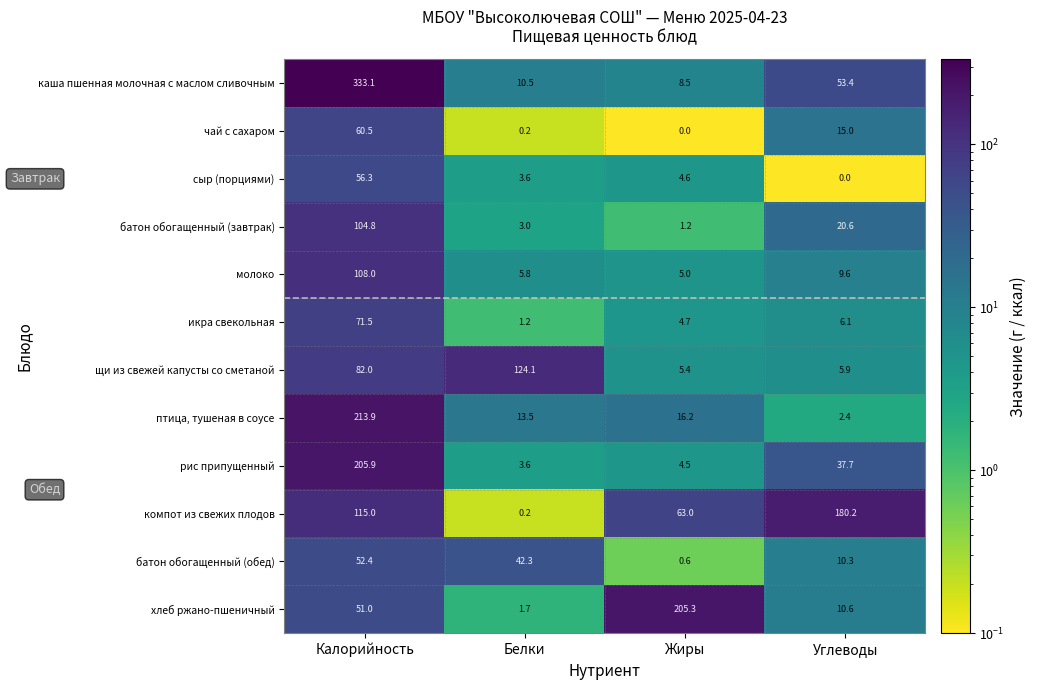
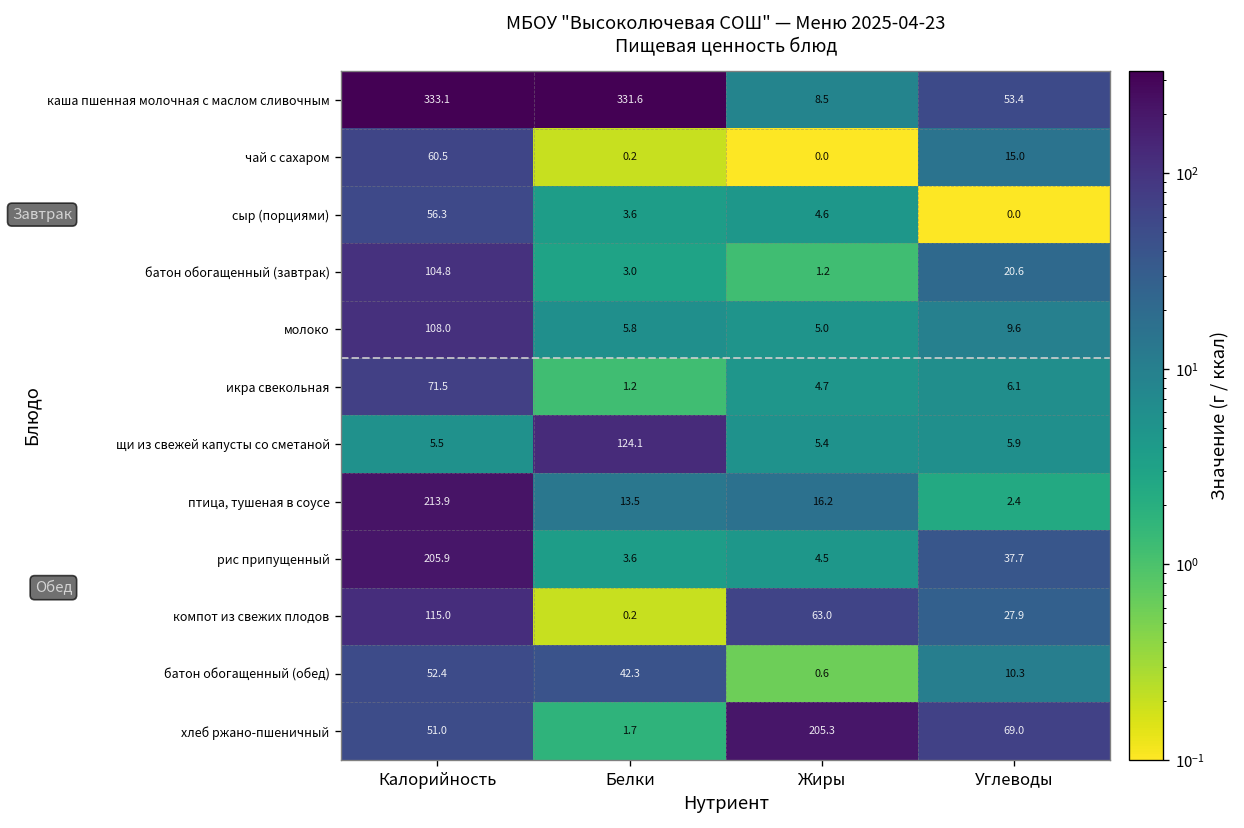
  {
    "каша пшенная молочная с маслом сливочным": {
      "Калорийность": 333.1,
-     "Белки": 10.5,
+     "Белки": 331.6,
      "Жиры": 8.5,
      "Углеводы": 53.4
    },
    "чай с сахаром": {
      "Калорийность": 60.5,
      "Белки": 0.2,
      "Жиры": 0.0,
      "Углеводы": 15.0
    },
    "сыр (порциями)": {
      "Калорийность": 56.3,
      "Белки": 3.6,
      "Жиры": 4.6,
      "Углеводы": 0.0
    },
    "батон обогащенный (завтрак)": {
      "Калорийность": 104.8,
      "Белки": 3.0,
      "Жиры": 1.2,
      "Углеводы": 20.6
    },
    "молоко": {
      "Калорийность": 108.0,
      "Белки": 5.8,
      "Жиры": 5.0,
      "Углеводы": 9.6
    },
    "икра свекольная": {
      "Калорийность": 71.5,
      "Белки": 1.2,
      "Жиры": 4.7,
      "Углеводы": 6.1
    },
    "щи из свежей капусты со сметаной": {
-     "Калорийность": 82.0,
+     "Калорийность": 5.5,
      "Белки": 124.1,
      "Жиры": 5.4,
      "Углеводы": 5.9
    },
    "птица, тушеная в соусе": {
      "Калорийность": 213.9,
      "Белки": 13.5,
      "Жиры": 16.2,
      "Углеводы": 2.4
    },
    "рис припущенный": {
      "Калорийность": 205.9,
      "Белки": 3.6,
      "Жиры": 4.5,
      "Углеводы": 37.7
    },
    "компот из свежих плодов": {
      "Калорийность": 115.0,
      "Белки": 0.2,
      "Жиры": 63.0,
-     "Углеводы": 180.2
+     "Углеводы": 27.9
    },
    "батон обогащенный (обед)": {
      "Калорийность": 52.4,
      "Белки": 42.3,
      "Жиры": 0.6,
      "Углеводы": 10.3
    },
    "хлеб ржано-пшеничный": {
      "Калорийность": 51.0,
      "Белки": 1.7,
      "Жиры": 205.3,
-     "Углеводы": 10.6
+     "Углеводы": 69.0
    }
  }
